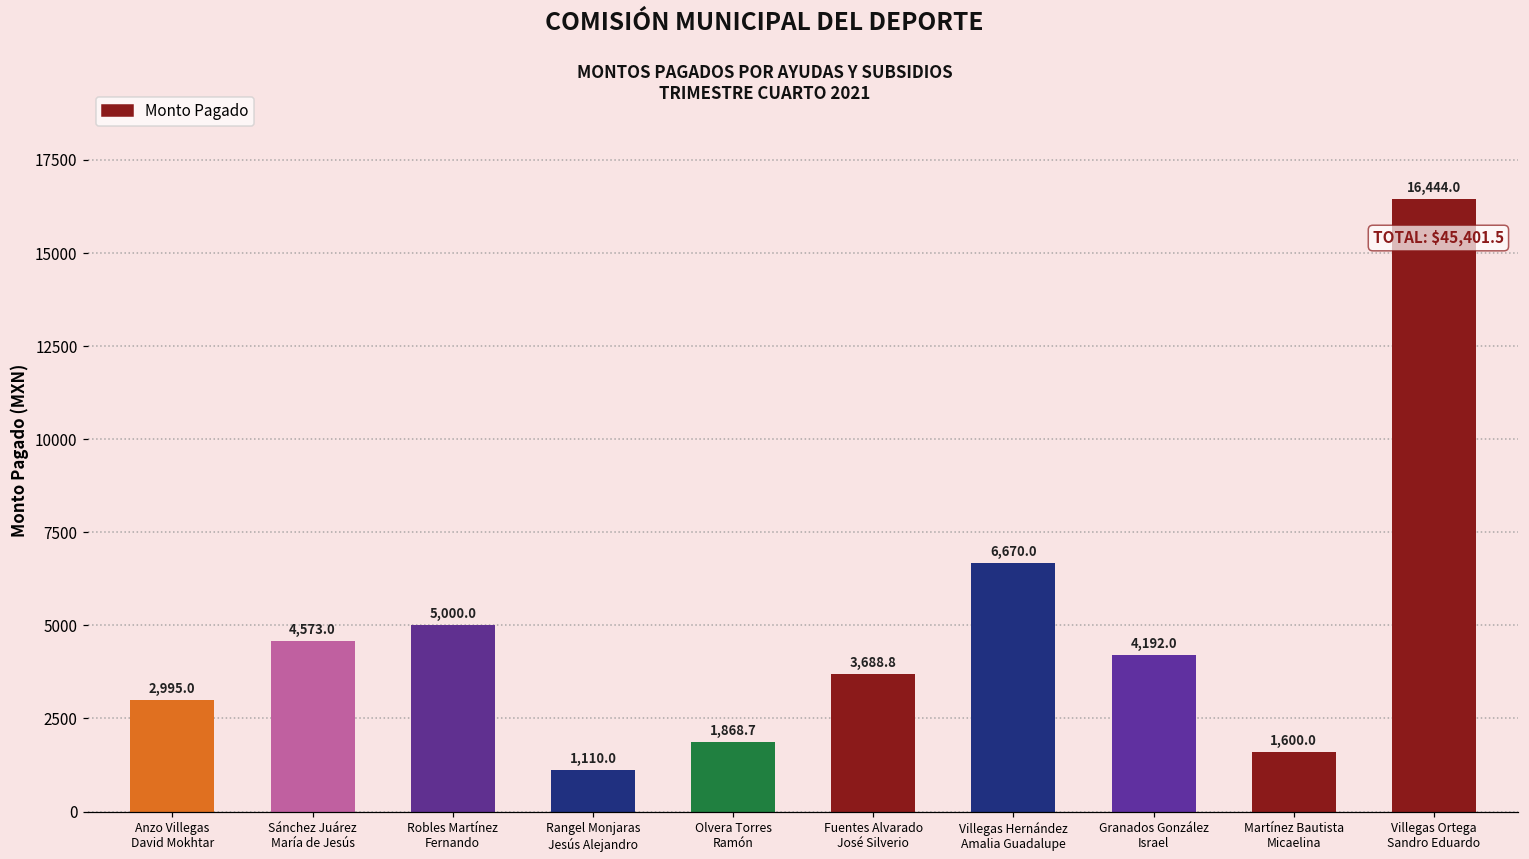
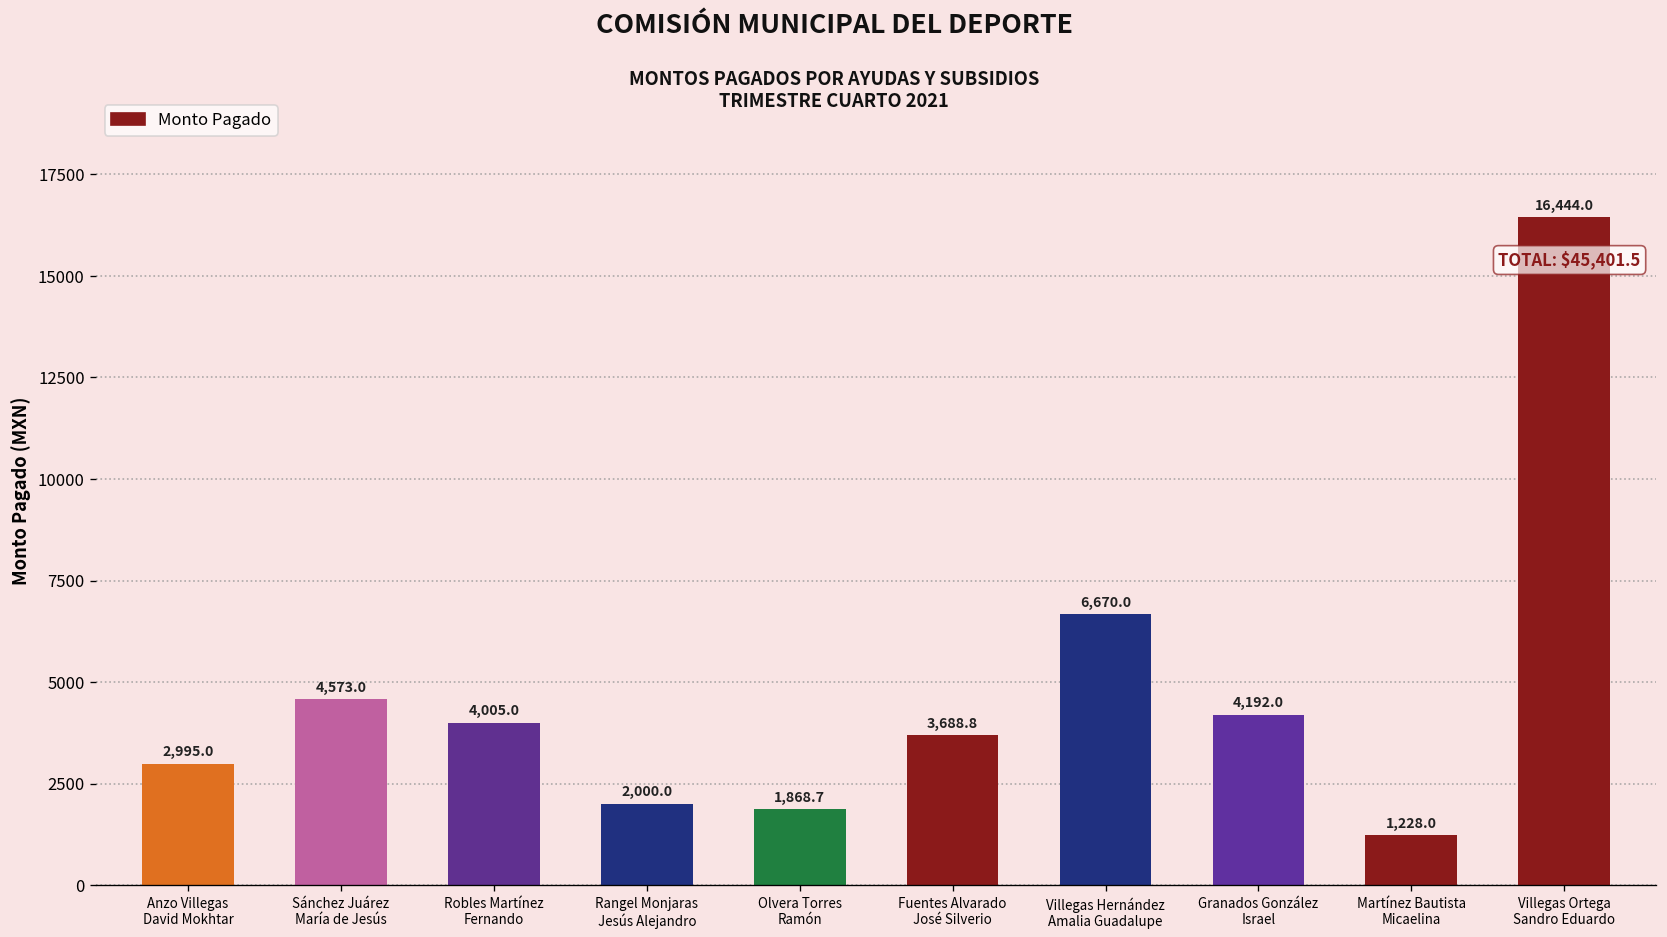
  {
    "Anzo Villegas David Mokhtar": "2,995.0",
    "Sánchez Juárez María de Jesús": "4,573.0",
-   "Robles Martínez Fernando": "5,000.0",
-   "Rangel Monjaras Jesús Alejandro": "1,110.0",
+   "Robles Martínez Fernando": "4,005.0",
+   "Rangel Monjaras Jesús Alejandro": "2,000.0",
    "Olvera Torres Ramón": "1,868.7",
    "Fuentes Alvarado José Silverio": "3,688.8",
    "Villegas Hernández Amalia Guadalupe": "6,670.0",
    "Granados González Israel": "4,192.0",
-   "Martínez Bautista Micaelina": "1,600.0",
+   "Martínez Bautista Micaelina": "1,228.0",
    "Villegas Ortega Sandro Eduardo": "16,444.0"
  }
